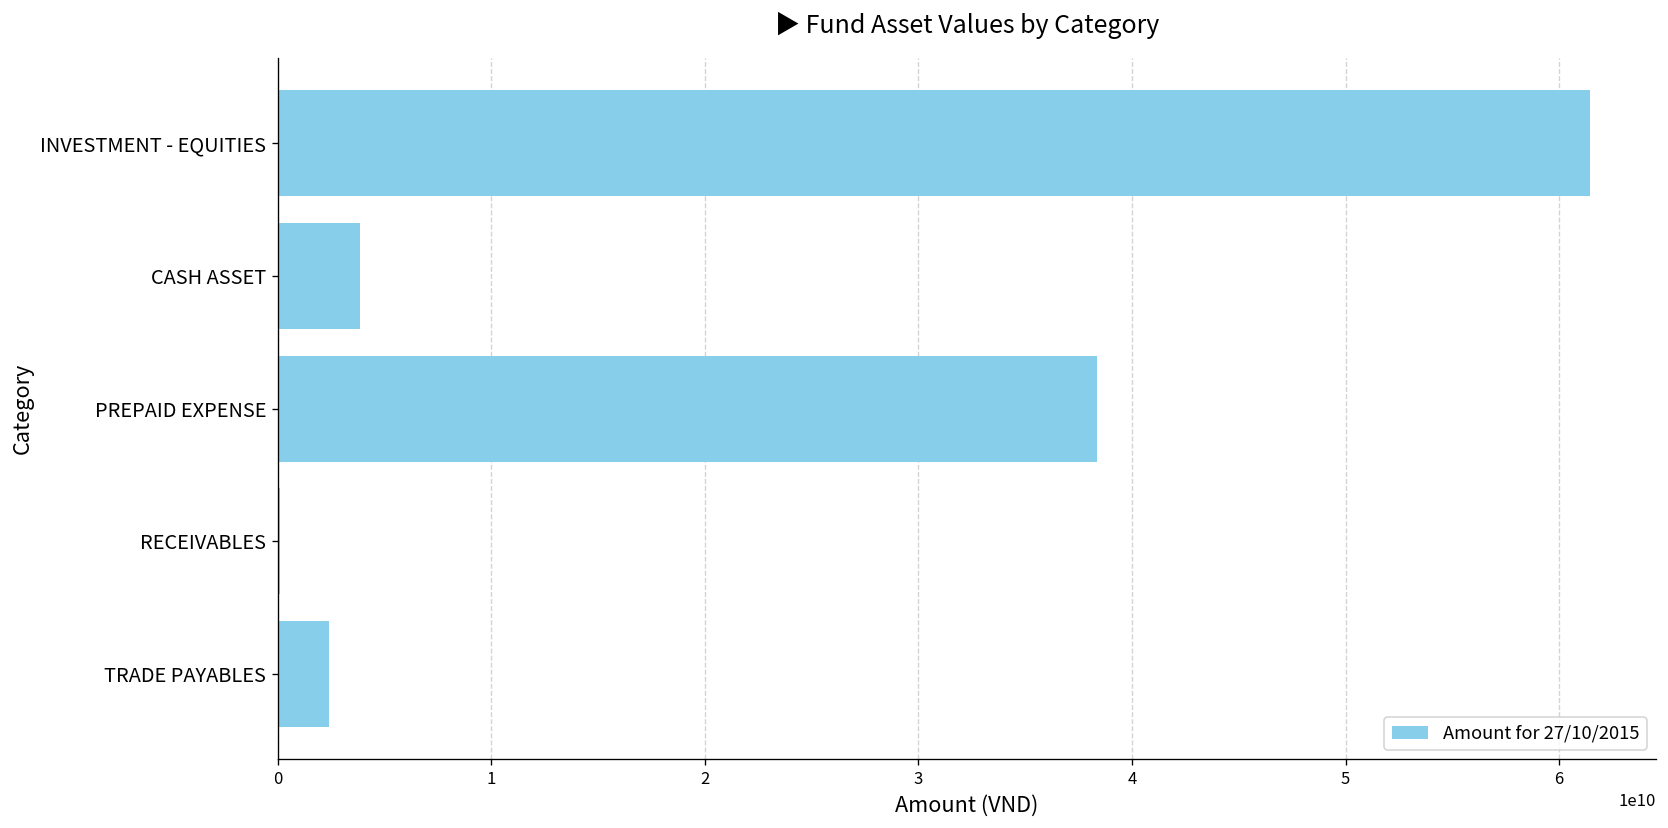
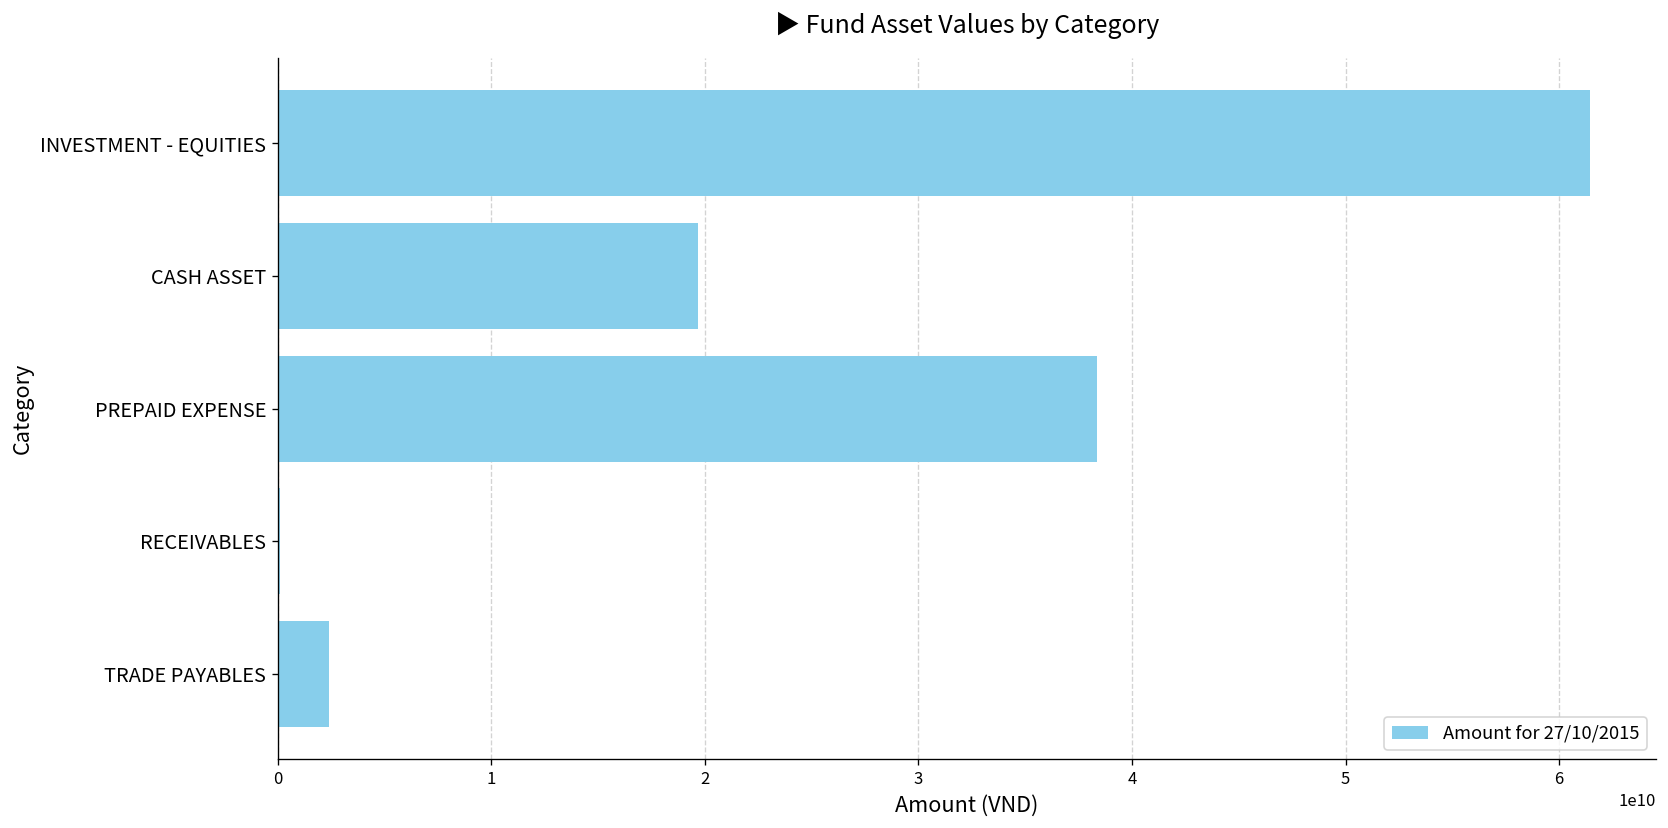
  {
    "INVESTMENT - EQUITIES": 61500000000,
-   "CASH ASSET": 3800000000,
+   "CASH ASSET": 19700000000,
    "PREPAID EXPENSE": 38400000000,
    "TRADE PAYABLES": 2400000000
  }
